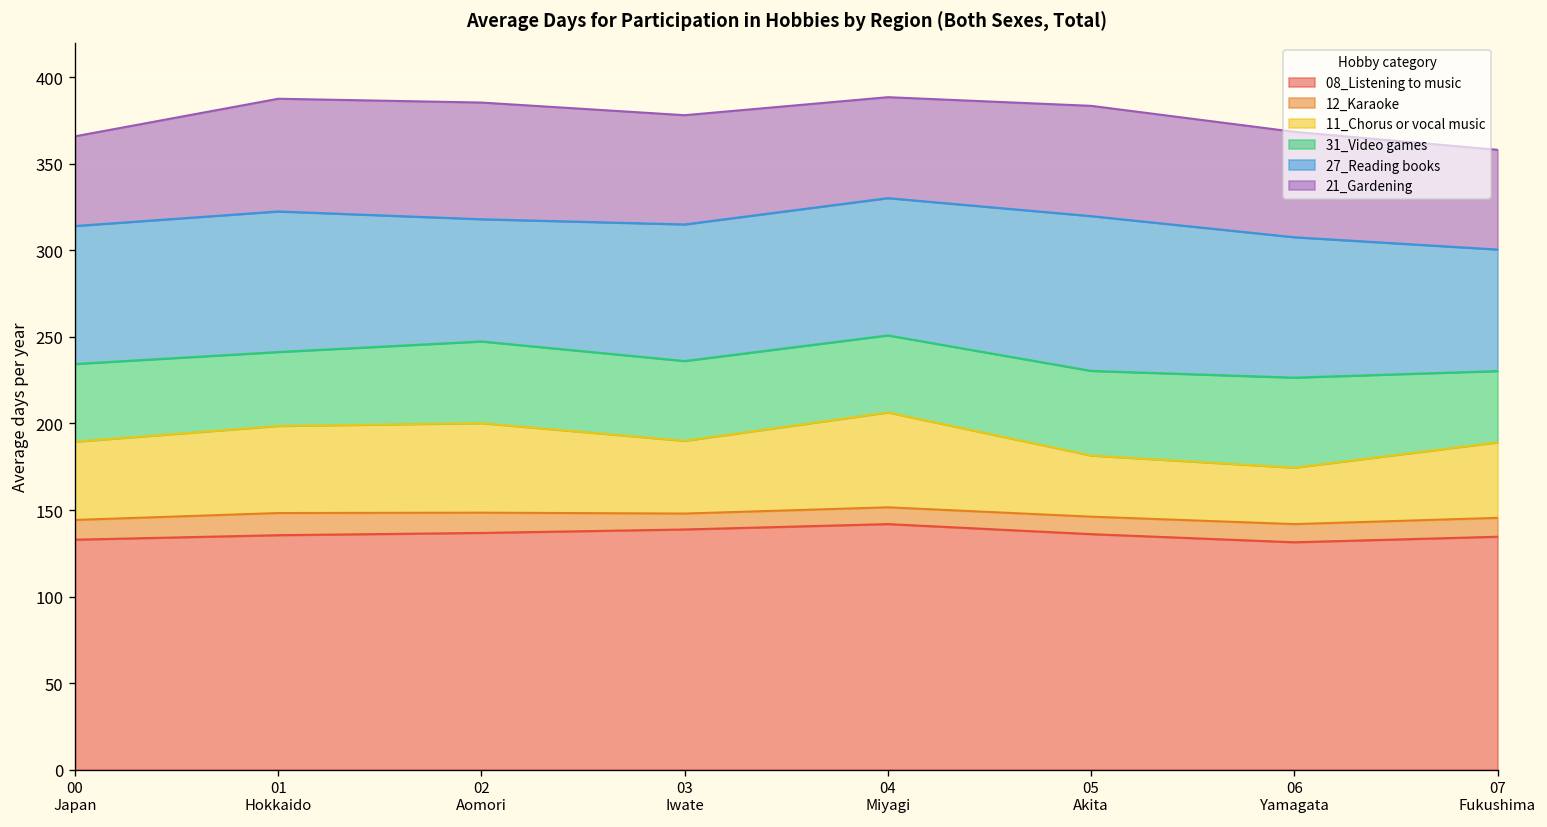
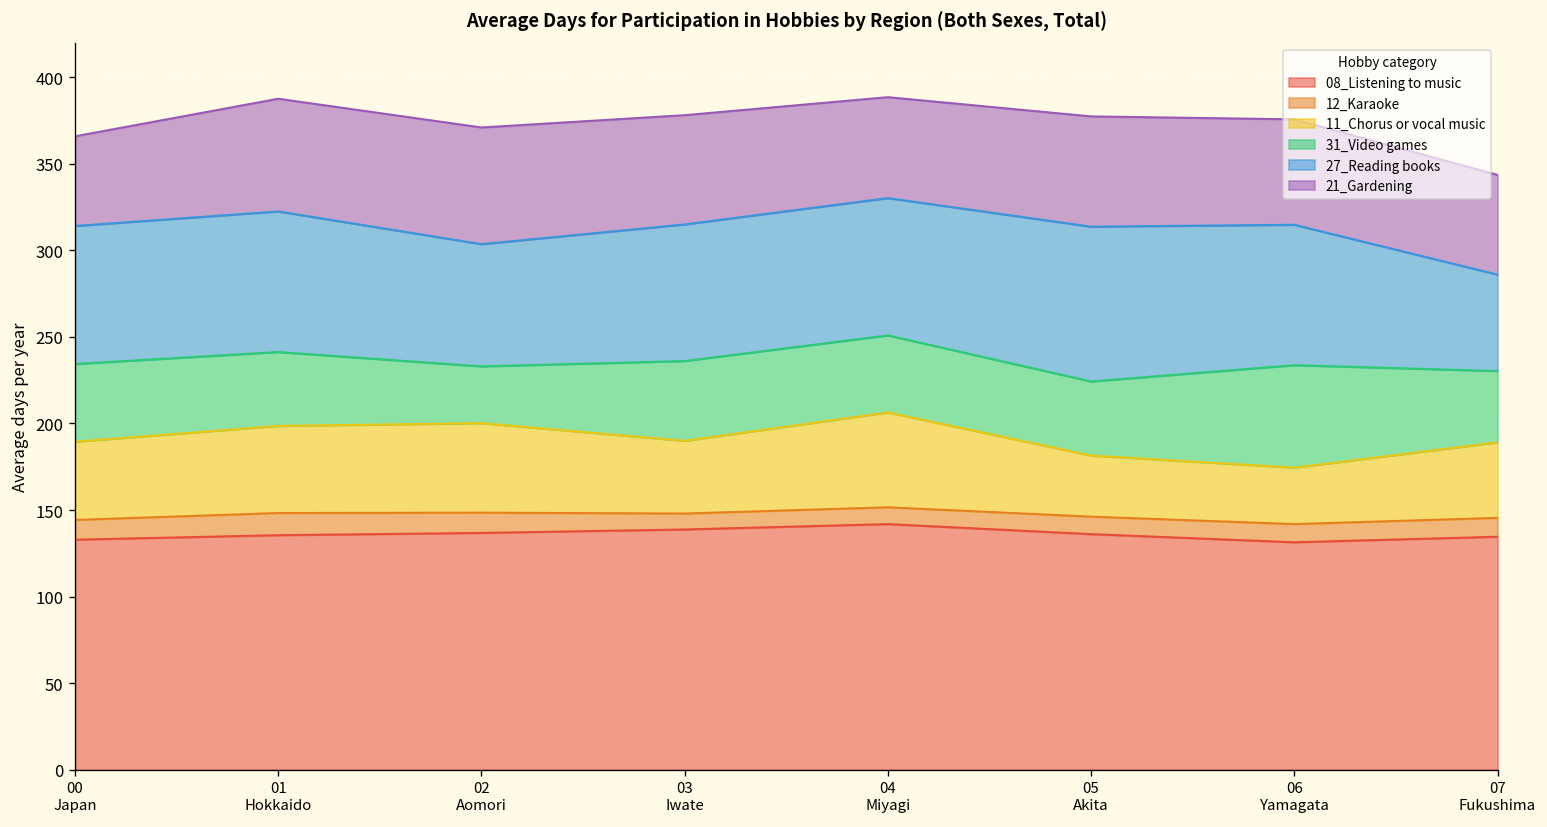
  {
    "11_Chorus or vocal music": {
      "00 Japan": 45,
      "01 Hokkaido": 50,
      "02 Aomori": 52,
      "03 Iwate": 42,
      "04 Miyagi": 55,
      "05 Akita": 35,
      "06 Yamagata": 33,
      "07 Fukushima": 44
    },
    "31_Video games": {
      "00 Japan": 45,
      "01 Hokkaido": 43,
-     "02 Aomori": 47,
+     "02 Aomori": 33,
      "03 Iwate": 46,
      "04 Miyagi": 45,
-     "05 Akita": 49,
-     "06 Yamagata": 52,
+     "05 Akita": 43,
+     "06 Yamagata": 59,
      "07 Fukushima": 41
    },
    "27_Reading books": {
      "00 Japan": 80,
      "01 Hokkaido": 81,
      "02 Aomori": 71,
      "03 Iwate": 79,
      "04 Miyagi": 79,
      "05 Akita": 89,
      "06 Yamagata": 81,
-     "07 Fukushima": 70
+     "07 Fukushima": 56
    },
    "21_Gardening": {
      "00 Japan": 52,
      "01 Hokkaido": 65,
      "02 Aomori": 67,
      "03 Iwate": 63,
      "04 Miyagi": 58,
      "05 Akita": 64,
      "07 Fukushima": 58
    }
  }
